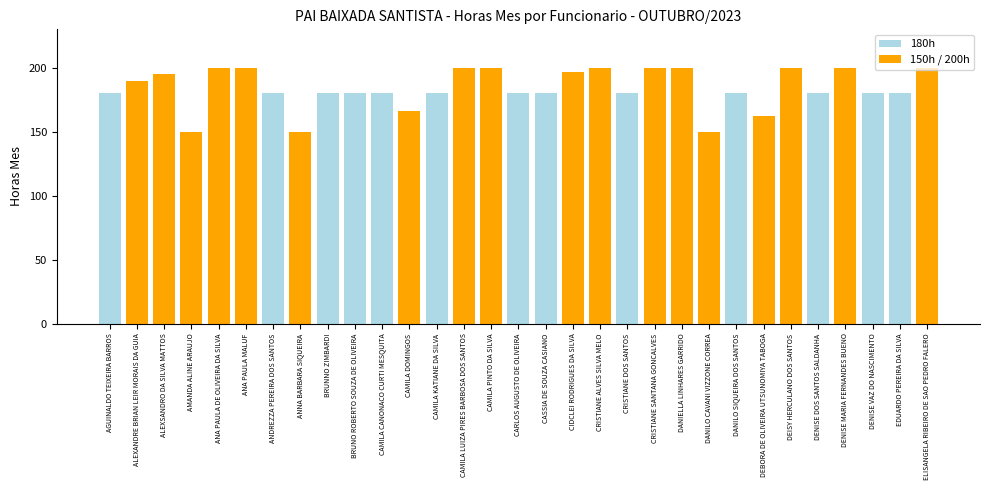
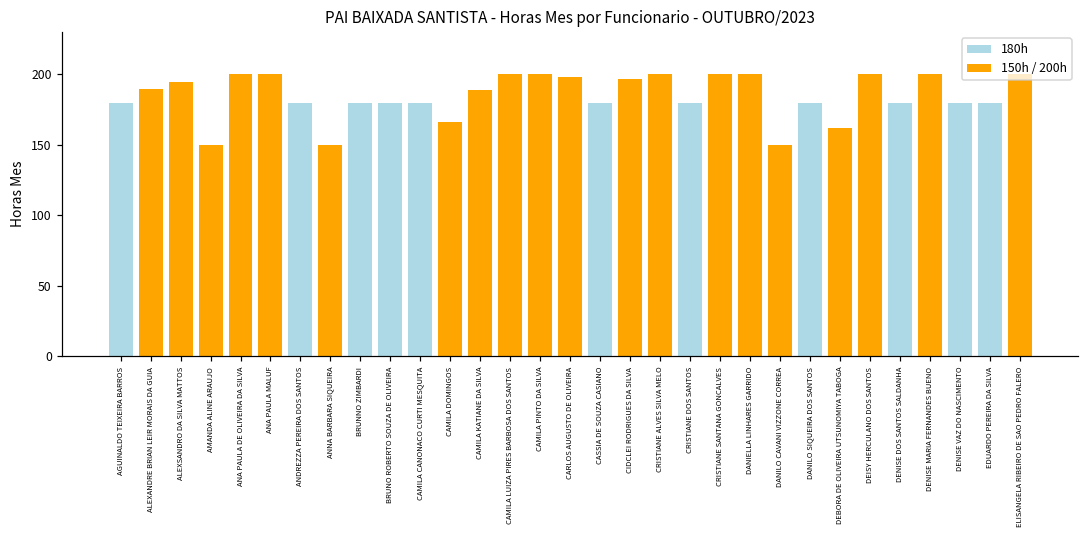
  {
    "AGUINALDO TEIXEIRA BARROS": 180,
    "ALEXANDRE BRIAN LEIR MORAIS DA GUIA": 190,
    "ALEXSANDRO DA SILVA MATTOS": 195,
    "AMANDA ALINE ARAUJO": 150,
    "ANA PAULA DE OLIVEIRA DA SILVA": 200,
    "ANA PAULA MALUF": 200,
    "ANDREZZA PEREIRA DOS SANTOS": 180,
    "ANNA BARBARA SIQUEIRA": 150,
    "BRUNNO ZIMBARDI": 180,
    "BRUNO ROBERTO SOUZA DE OLIVEIRA": 180,
    "CAMILA CANONACO CURTI MESQUITA": 180,
    "CAMILA DOMINGOS": 166,
-   "CAMILA KATIANE DA SILVA": 180,
+   "CAMILA KATIANE DA SILVA": 189,
    "CAMILA LUIZA PIRES BARBOSA DOS SANTOS": 200,
    "CAMILA PINTO DA SILVA": 200,
-   "CARLOS AUGUSTO DE OLIVEIRA": 180,
+   "CARLOS AUGUSTO DE OLIVEIRA": 198,
    "CASSIA DE SOUZA CASIANO": 180,
    "CIDCLEI RODRIGUES DA SILVA": 197,
    "CRISTIANE ALVES SILVA MELO": 200,
    "CRISTIANE DOS SANTOS": 180,
    "CRISTIANE SANTANA GONCALVES": 200,
    "DANIELLA LINHARES GARRIDO": 200,
    "DANILO CAVANI VIZZONE CORREA": 150,
    "DANILO SIQUEIRA DOS SANTOS": 180,
    "DEBORA DE OLIVEIRA UTSUNOMIYA TABOGA": 162,
    "DEISY HERCULANO DOS SANTOS": 200,
    "DENISE DOS SANTOS SALDANHA": 180,
    "DENISE MARIA FERNANDES BUENO": 200,
    "DENISE VAZ DO NASCIMENTO": 180,
    "EDUARDO PEREIRA DA SILVA": 180
  }
